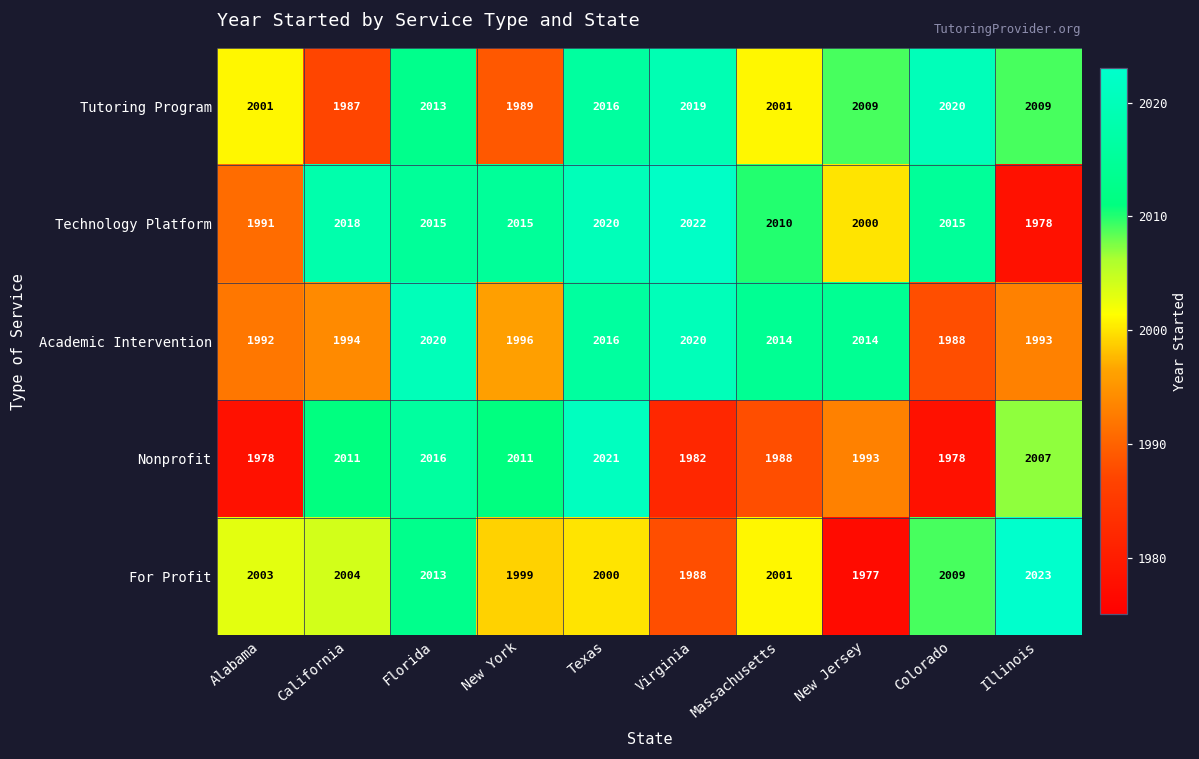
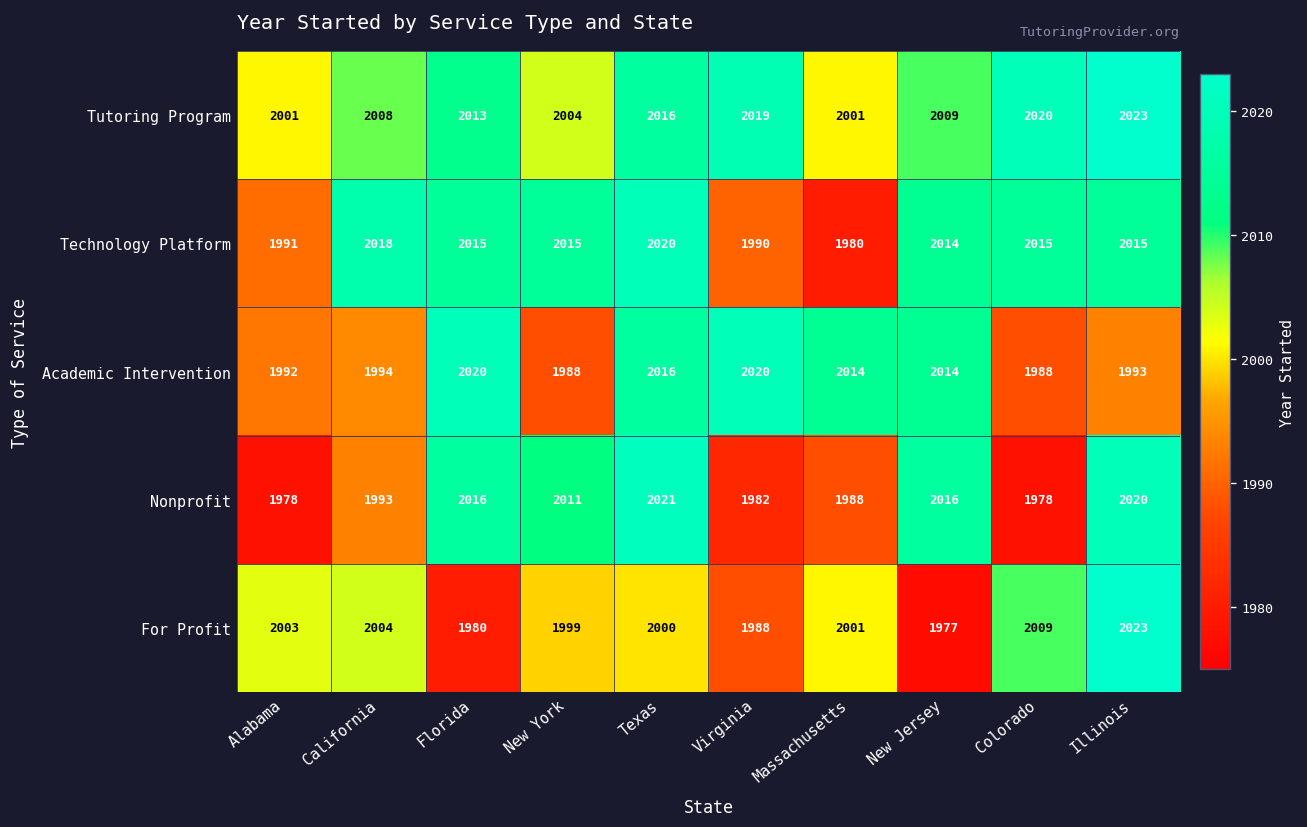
  {
    "Tutoring Program": {
      "Alabama": 2001,
-     "California": 1987,
+     "California": 2008,
      "Florida": 2013,
-     "New York": 1989,
+     "New York": 2004,
      "Texas": 2016,
      "Virginia": 2019,
      "Massachusetts": 2001,
      "New Jersey": 2009,
      "Colorado": 2020,
-     "Illinois": 2009
+     "Illinois": 2023
    },
    "Technology Platform": {
      "Alabama": 1991,
      "California": 2018,
      "Florida": 2015,
      "New York": 2015,
      "Texas": 2020,
-     "Virginia": 2022,
-     "Massachusetts": 2010,
-     "New Jersey": 2000,
+     "Virginia": 1990,
+     "Massachusetts": 1980,
+     "New Jersey": 2014,
      "Colorado": 2015,
-     "Illinois": 1978
+     "Illinois": 2015
    },
    "Academic Intervention": {
      "Alabama": 1992,
      "California": 1994,
      "Florida": 2020,
-     "New York": 1996,
+     "New York": 1988,
      "Texas": 2016,
      "Virginia": 2020,
      "Massachusetts": 2014,
      "New Jersey": 2014,
      "Colorado": 1988,
      "Illinois": 1993
    },
    "Nonprofit": {
      "Alabama": 1978,
-     "California": 2011,
+     "California": 1993,
      "Florida": 2016,
      "New York": 2011,
      "Texas": 2021,
      "Virginia": 1982,
      "Massachusetts": 1988,
-     "New Jersey": 1993,
+     "New Jersey": 2016,
      "Colorado": 1978,
-     "Illinois": 2007
+     "Illinois": 2020
    },
    "For Profit": {
      "Alabama": 2003,
      "California": 2004,
-     "Florida": 2013,
+     "Florida": 1980,
      "New York": 1999,
      "Texas": 2000,
      "Virginia": 1988,
      "Massachusetts": 2001,
      "New Jersey": 1977,
      "Colorado": 2009,
      "Illinois": 2023
    }
  }
